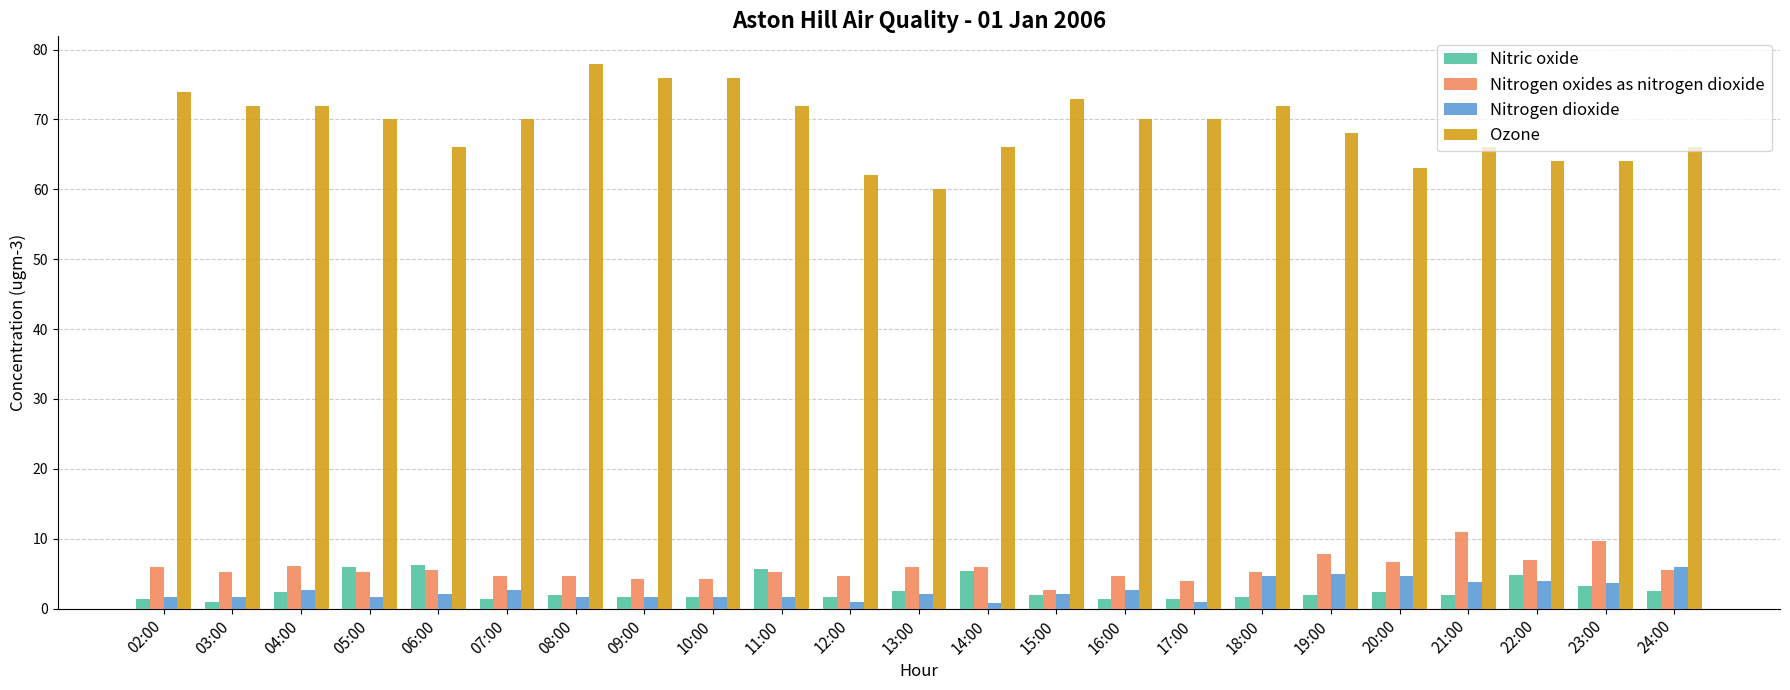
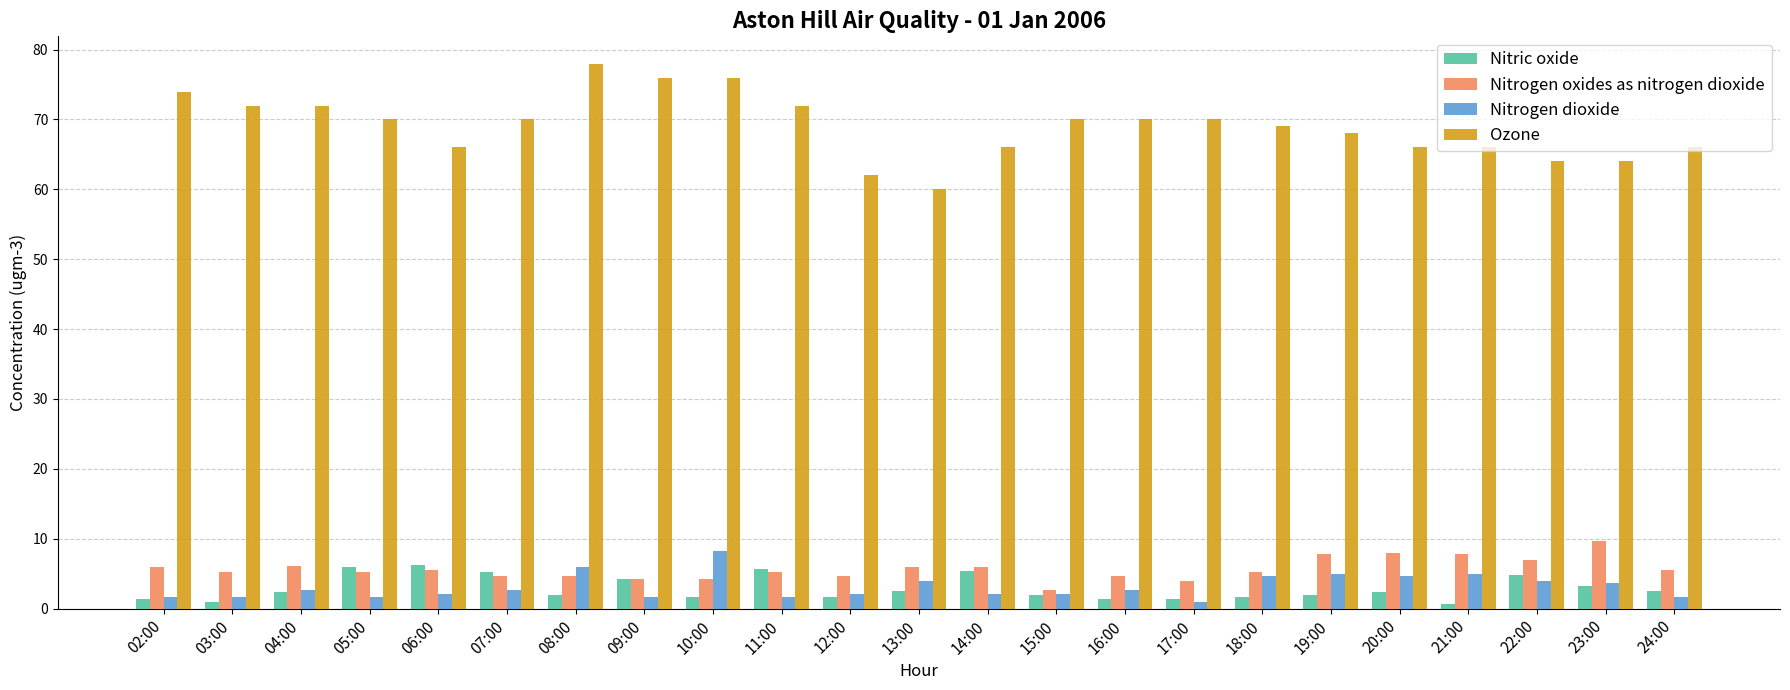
  {
    "Nitric oxide": {
      "02:00": 1,
      "03:00": 1,
      "04:00": 2,
      "05:00": 6,
      "06:00": 6,
-     "07:00": 1,
+     "07:00": 5,
      "08:00": 2,
-     "09:00": 2,
+     "09:00": 4,
      "10:00": 2,
      "11:00": 6,
      "12:00": 2,
      "13:00": 3,
      "14:00": 5,
      "15:00": 2,
      "16:00": 1,
      "17:00": 1,
      "18:00": 2,
      "19:00": 2,
      "20:00": 2,
-     "21:00": 2,
+     "21:00": 1,
      "22:00": 5,
      "23:00": 3,
      "24:00": 3
    },
    "Nitrogen oxides as nitrogen dioxide": {
      "02:00": 6,
      "03:00": 5,
      "04:00": 6,
      "05:00": 5,
      "06:00": 6,
      "07:00": 5,
      "08:00": 5,
      "09:00": 4,
      "10:00": 4,
      "11:00": 5,
      "12:00": 5,
      "13:00": 6,
      "14:00": 6,
      "15:00": 3,
      "16:00": 5,
      "17:00": 4,
      "18:00": 5,
      "19:00": 8,
-     "20:00": 7,
-     "21:00": 11,
+     "20:00": 8,
+     "21:00": 8,
      "22:00": 7,
      "23:00": 10,
      "24:00": 6
    },
    "Nitrogen dioxide": {
      "02:00": 2,
      "03:00": 2,
      "04:00": 3,
      "05:00": 2,
      "06:00": 2,
      "07:00": 3,
-     "08:00": 2,
+     "08:00": 6,
      "09:00": 2,
-     "10:00": 2,
+     "10:00": 8,
      "11:00": 2,
-     "12:00": 1,
-     "13:00": 2,
-     "14:00": 1,
+     "12:00": 2,
+     "13:00": 4,
+     "14:00": 2,
      "15:00": 2,
      "16:00": 3,
      "17:00": 1,
      "18:00": 5,
      "19:00": 5,
      "20:00": 5,
-     "21:00": 4,
+     "21:00": 5,
      "22:00": 4,
      "23:00": 4,
-     "24:00": 6
+     "24:00": 2
    },
    "Ozone": {
      "02:00": 74,
      "03:00": 72,
      "04:00": 72,
      "05:00": 70,
      "06:00": 66,
      "07:00": 70,
      "08:00": 78,
      "09:00": 76,
      "10:00": 76,
      "11:00": 72,
      "12:00": 62,
      "13:00": 60,
      "14:00": 66,
-     "15:00": 73,
+     "15:00": 70,
      "16:00": 70,
      "17:00": 70,
-     "18:00": 72,
+     "18:00": 69,
      "19:00": 68,
-     "20:00": 63,
+     "20:00": 66,
      "22:00": 64,
      "23:00": 64
    }
  }
